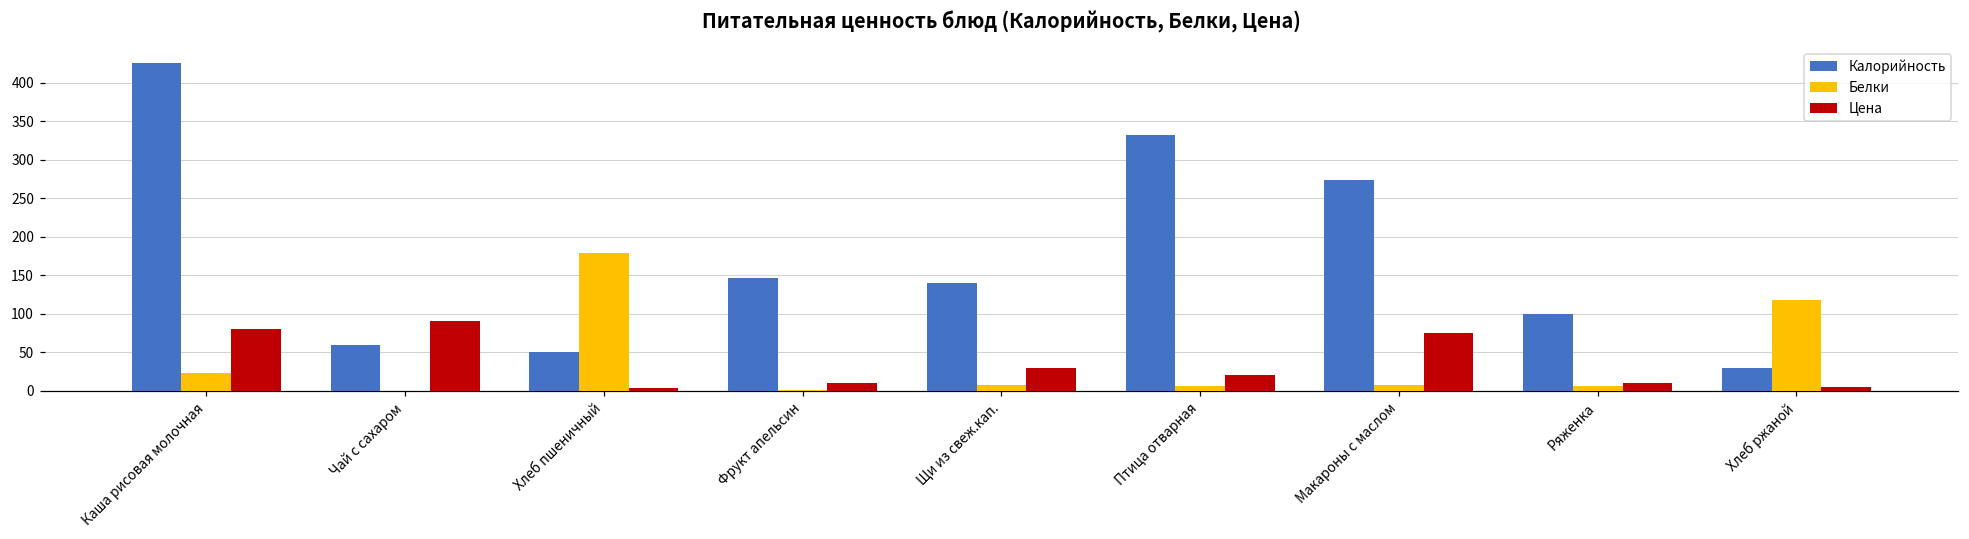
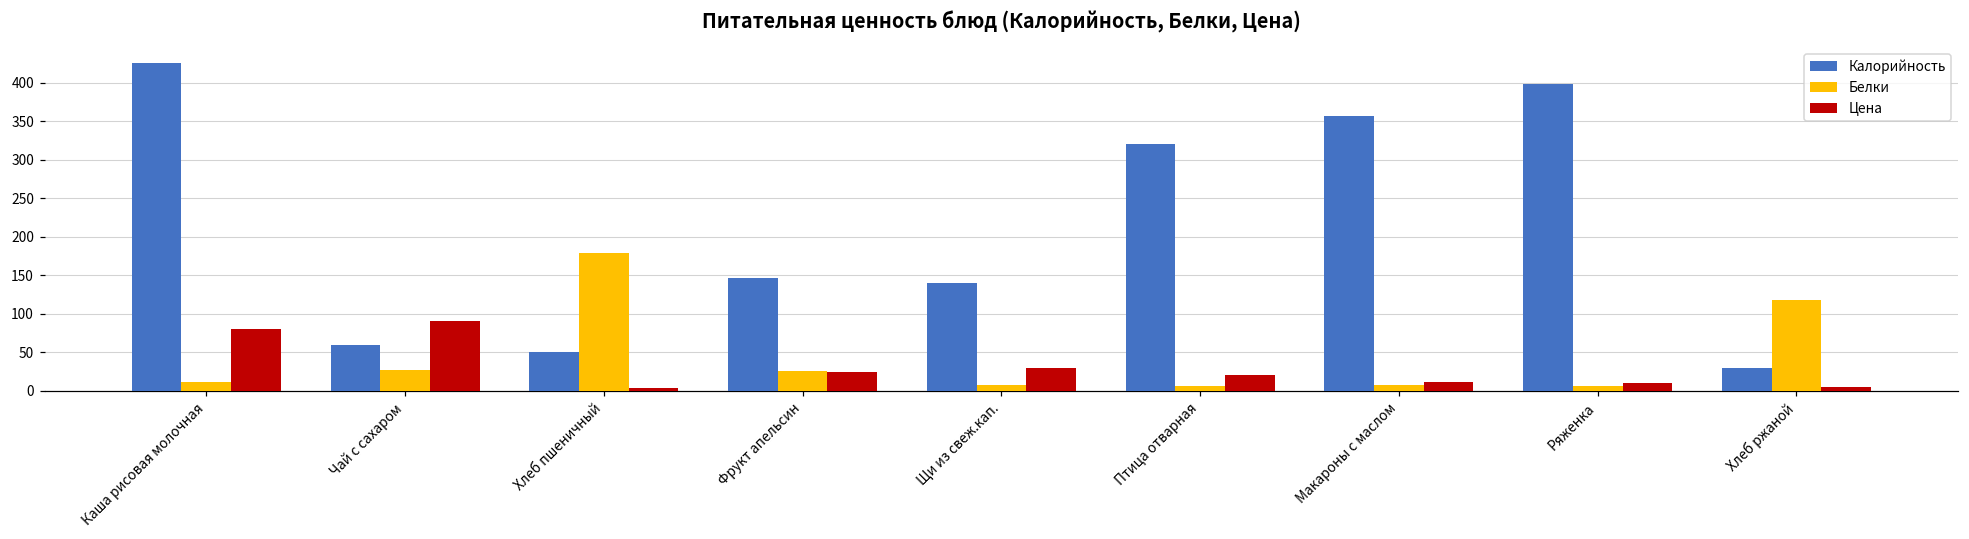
  {
    "Калорийность": {
      "Каша рисовая молочная": 430,
      "Чай с сахаром": 60,
      "Хлеб пшеничный": 50,
      "Фрукт апельсин": 150,
      "Щи из свеж.кап.": 140,
-     "Птица отварная": 330,
-     "Макароны с маслом": 270,
-     "Ряженка": 100,
+     "Птица отварная": 320,
+     "Макароны с маслом": 360,
+     "Ряженка": 400,
      "Хлеб ржаной": 30
    },
    "Белки": {
-     "Каша рисовая молочная": 20,
-     "Чай с сахаром": 0,
+     "Каша рисовая молочная": 10,
+     "Чай с сахаром": 30,
      "Хлеб пшеничный": 180,
-     "Фрукт апельсин": 0,
+     "Фрукт апельсин": 30,
      "Щи из свеж.кап.": 10,
      "Птица отварная": 10,
      "Макароны с маслом": 10,
      "Ряженка": 10,
      "Хлеб ржаной": 120
    },
    "Цена": {
      "Каша рисовая молочная": 80,
      "Чай с сахаром": 90,
      "Хлеб пшеничный": 0,
-     "Фрукт апельсин": 10,
+     "Фрукт апельсин": 20,
      "Щи из свеж.кап.": 30,
      "Птица отварная": 20,
-     "Макароны с маслом": 70,
+     "Макароны с маслом": 10,
      "Ряженка": 10,
      "Хлеб ржаной": 10
    }
  }
